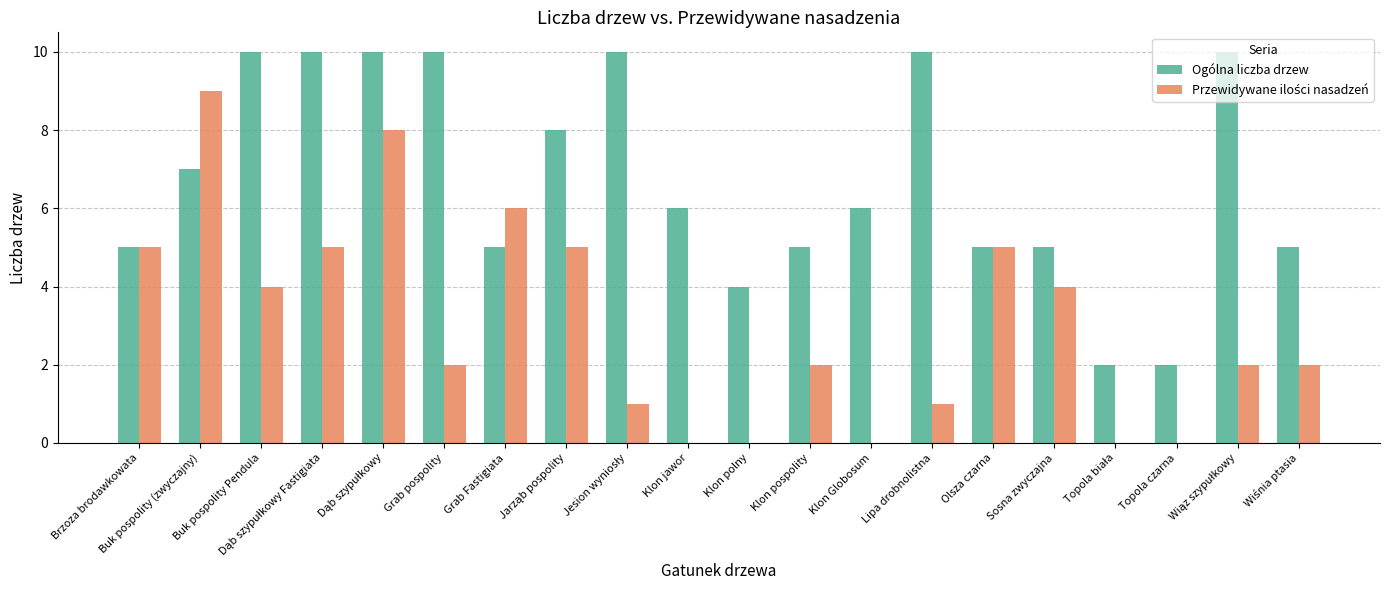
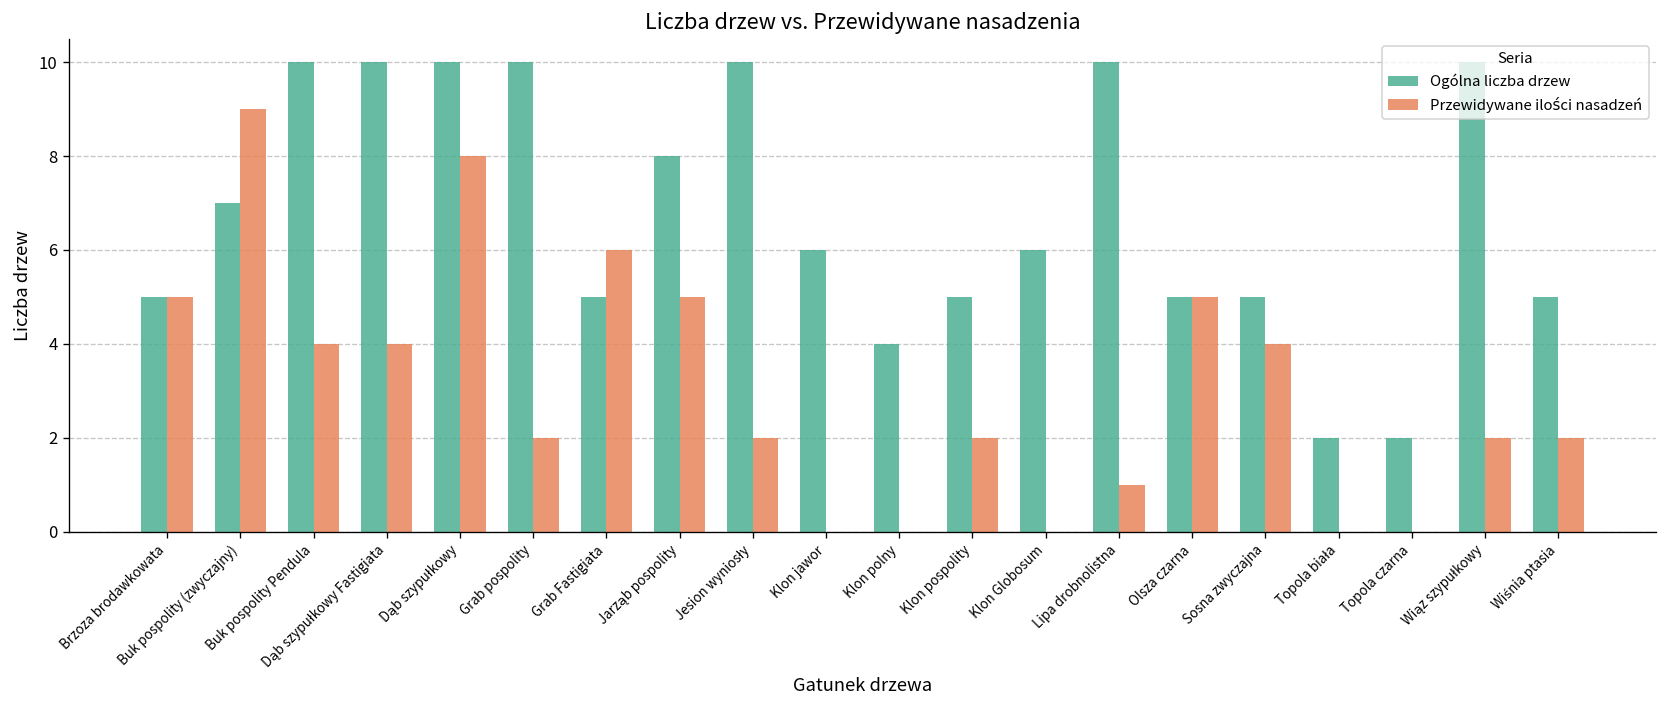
  {
    "Ogólna liczba drzew": {
      "Brzoza brodawkowata": 5,
      "Buk pospolity (zwyczajny)": 7,
      "Buk pospolity Pendula": 10,
      "Dąb szypułkowy Fastigiata": 10,
      "Dąb szypułkowy": 10,
      "Grab pospolity": 10,
      "Grab Fastigiata": 5,
      "Jarząb pospolity": 8,
      "Jesion wyniosły": 10,
      "Klon jawor": 6,
      "Klon polny": 4,
      "Klon pospolity": 5,
      "Klon Globosum": 6,
      "Lipa drobnolistna": 10,
      "Olsza czarna": 5,
      "Sosna zwyczajna": 5,
      "Topola biała": 2,
      "Topola czarna": 2,
      "Wiśnia ptasia": 5
    },
    "Przewidywane ilości nasadzeń": {
      "Brzoza brodawkowata": 5,
      "Buk pospolity (zwyczajny)": 9,
      "Buk pospolity Pendula": 4,
-     "Dąb szypułkowy Fastigiata": 5,
+     "Dąb szypułkowy Fastigiata": 4,
      "Dąb szypułkowy": 8,
      "Grab pospolity": 2,
      "Grab Fastigiata": 6,
      "Jarząb pospolity": 5,
-     "Jesion wyniosły": 1,
+     "Jesion wyniosły": 2,
      "Klon jawor": 0,
      "Klon polny": 0,
      "Klon pospolity": 2,
      "Klon Globosum": 0,
      "Lipa drobnolistna": 1,
      "Olsza czarna": 5,
      "Sosna zwyczajna": 4,
      "Topola biała": 0,
      "Topola czarna": 0,
      "Wiąz szypułkowy": 2,
      "Wiśnia ptasia": 2
    }
  }
